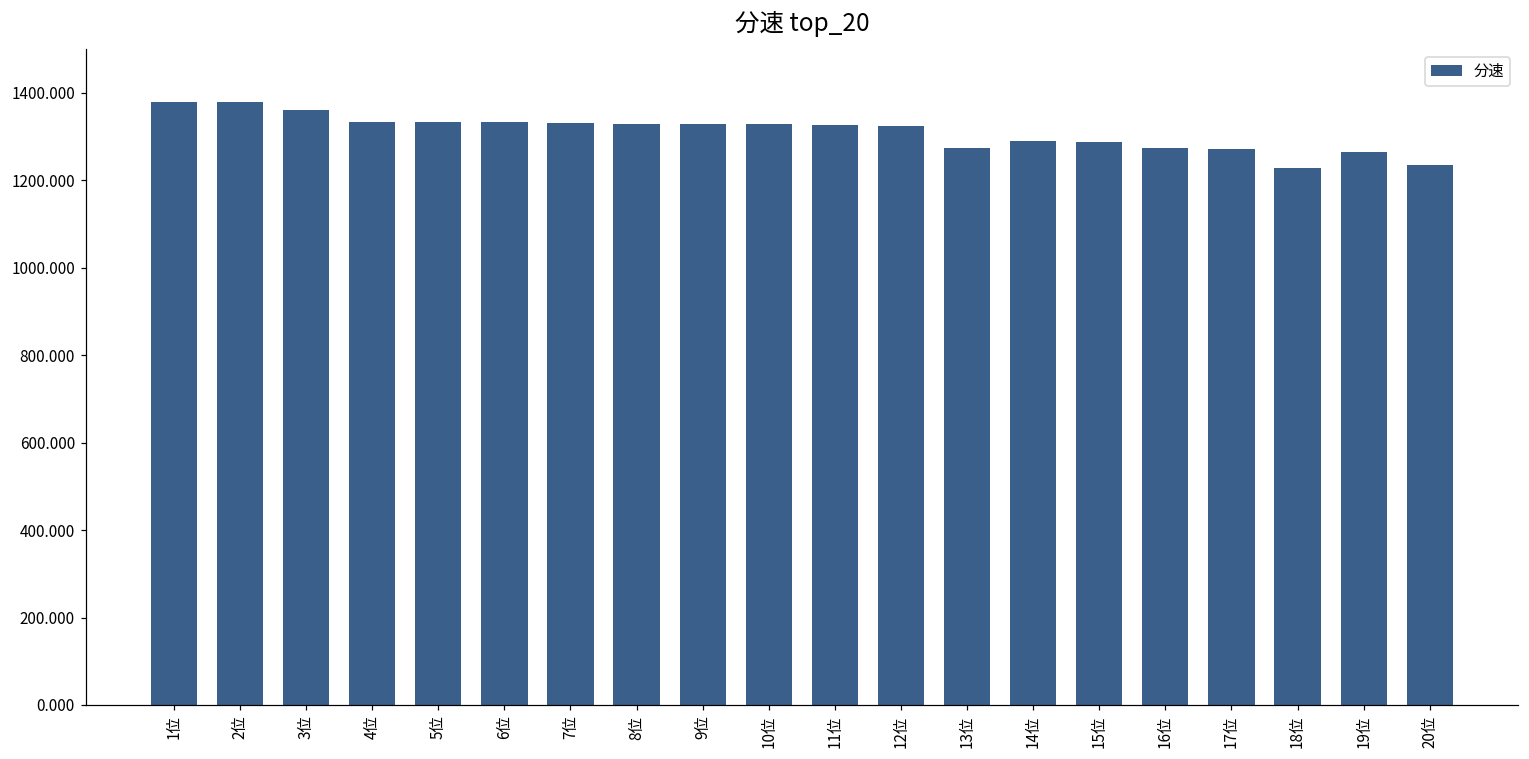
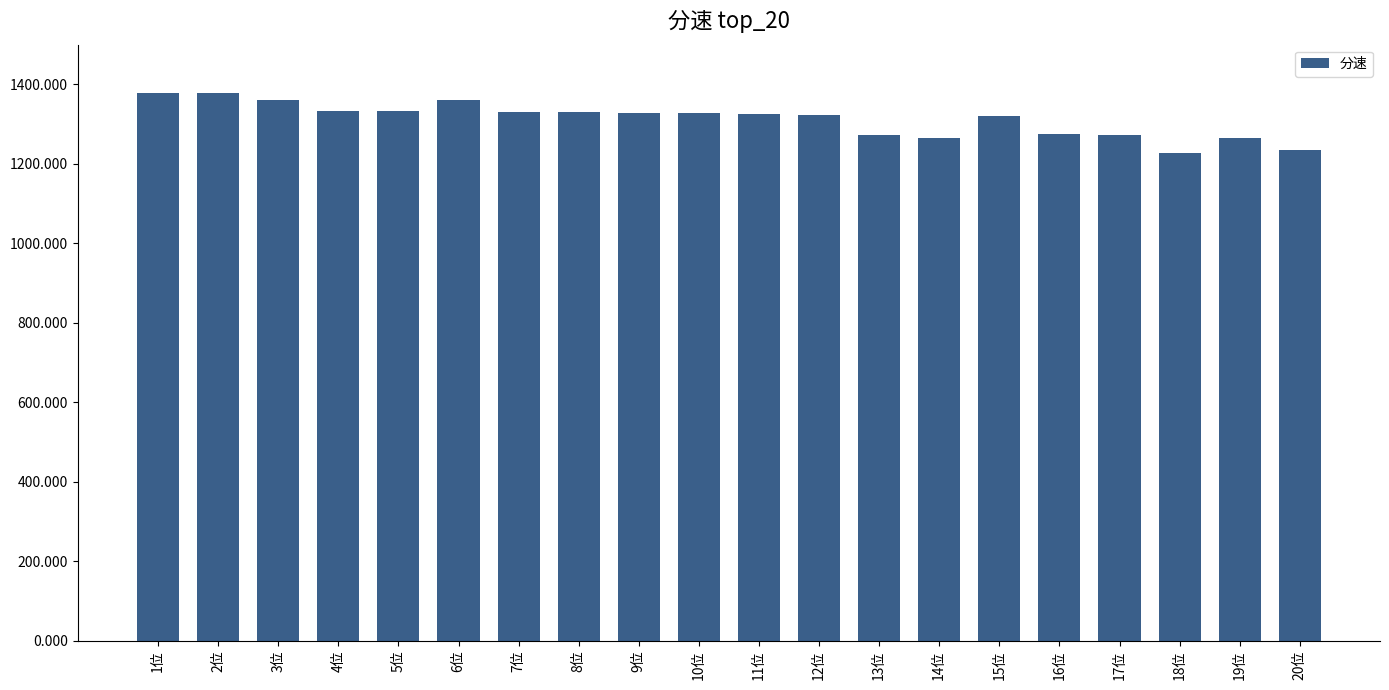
  {
    "1位": 1380,
    "2位": 1380,
    "3位": 1360,
    "4位": 1330,
    "5位": 1330,
-   "6位": 1330,
+   "6位": 1360,
    "7位": 1330,
    "8位": 1330,
    "9位": 1330,
    "10位": 1330,
    "11位": 1330,
    "12位": 1320,
    "13位": 1270,
-   "14位": 1290,
-   "15位": 1290,
+   "14位": 1270,
+   "15位": 1320,
    "16位": 1270,
    "17位": 1270,
    "18位": 1230,
    "19位": 1270,
    "20位": 1230
  }
